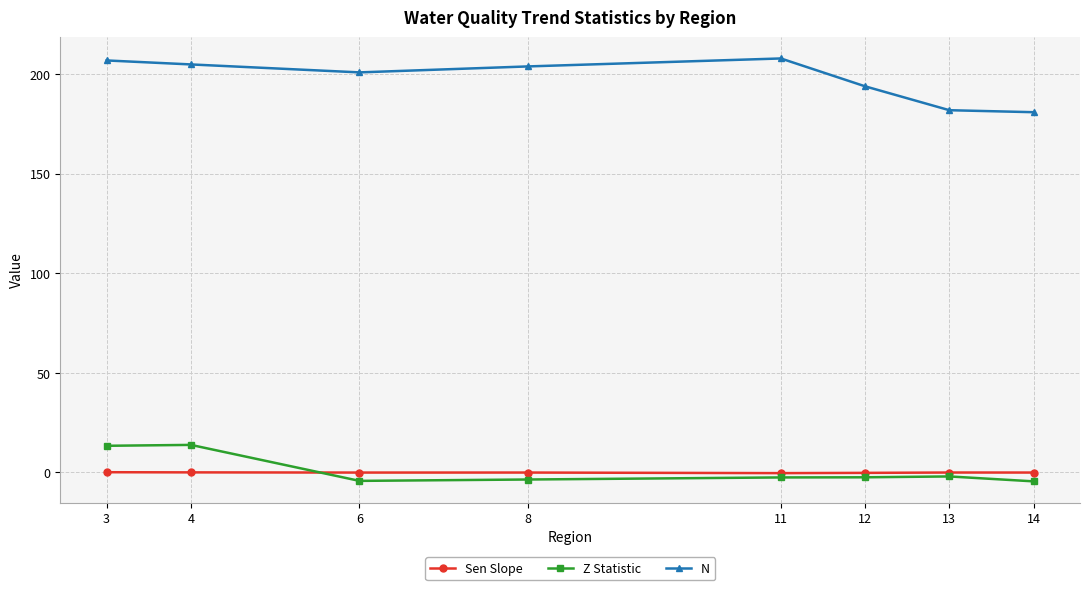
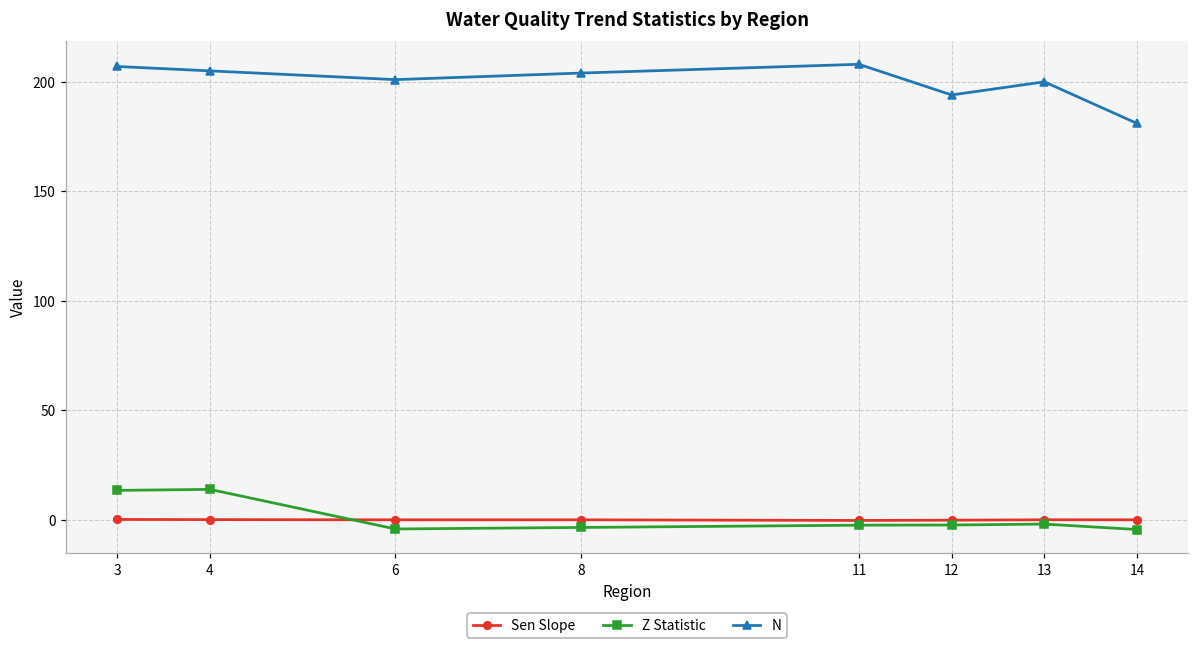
  {
    "Sen Slope": {
      "3": 0,
      "4": 0,
      "6": 0,
      "8": 0,
      "11": 0,
      "12": 0,
      "13": 0,
      "14": 0
    },
    "Z Statistic": {
      "3": 13,
      "4": 14,
      "6": -4,
      "8": -4,
      "11": -2,
      "12": -2,
      "13": -2,
      "14": -4
    },
    "N": {
      "3": 207,
      "4": 205,
      "6": 201,
      "8": 204,
      "11": 208,
      "12": 194,
-     "13": 182,
+     "13": 200,
      "14": 181
    }
  }
